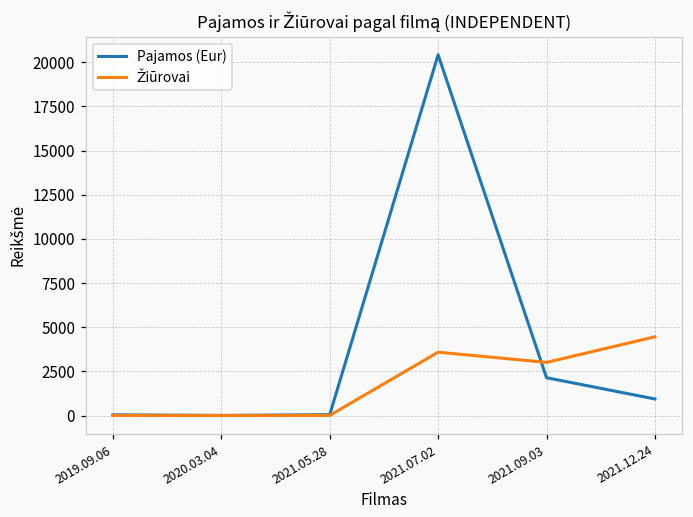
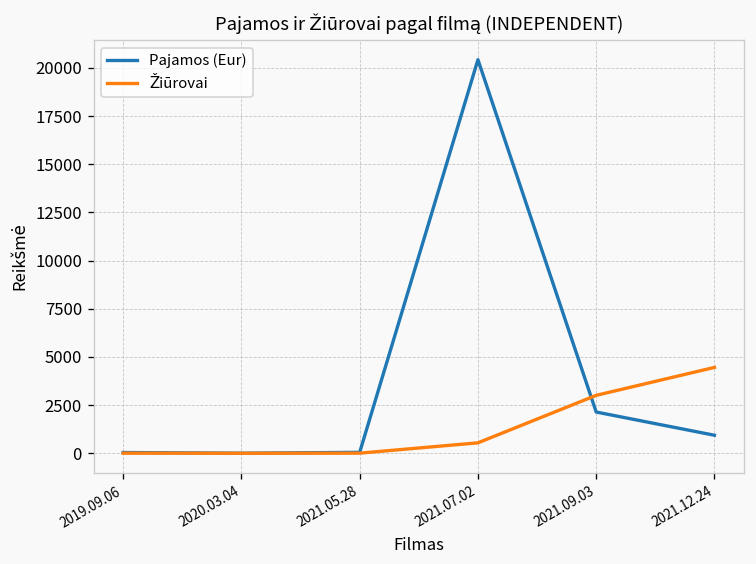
  {
    "Pajamos (Eur)": {
      "2021.07.02": 20400,
      "2021.09.03": 2100,
      "2021.12.24": 900
    },
    "Žiūrovai": {
-     "2021.07.02": 3600,
+     "2021.07.02": 500,
      "2021.09.03": 3000,
      "2021.12.24": 4500
    }
  }
